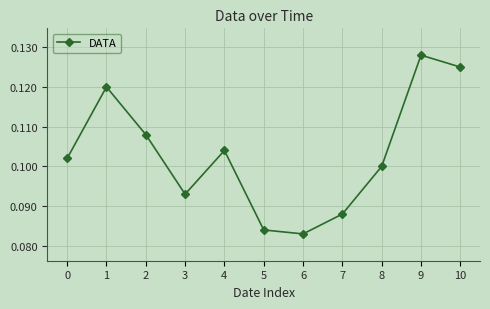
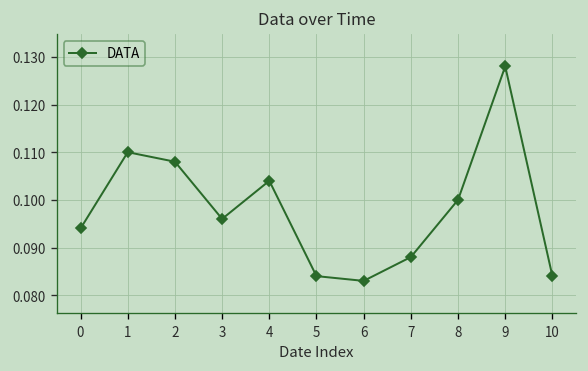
  {
-   "0": 0.102,
-   "1": 0.12,
+   "0": 0.094,
+   "1": 0.11,
    "2": 0.108,
-   "3": 0.093,
+   "3": 0.096,
    "4": 0.104,
    "5": 0.084,
    "6": 0.083,
    "7": 0.088,
    "8": 0.100,
    "9": 0.128,
-   "10": 0.125
+   "10": 0.084
  }
